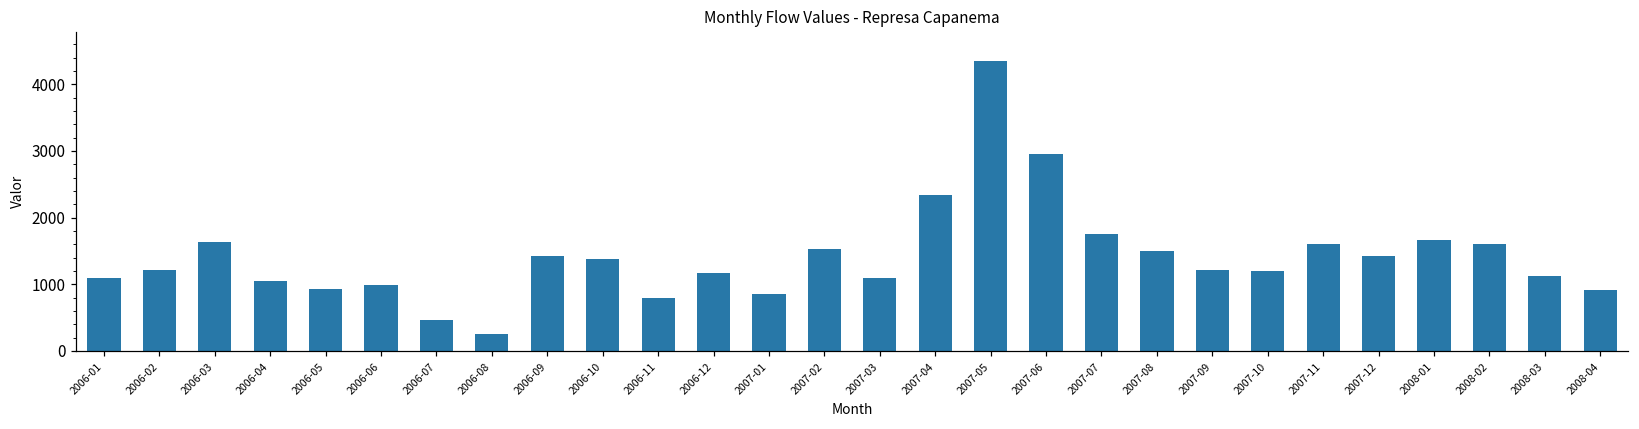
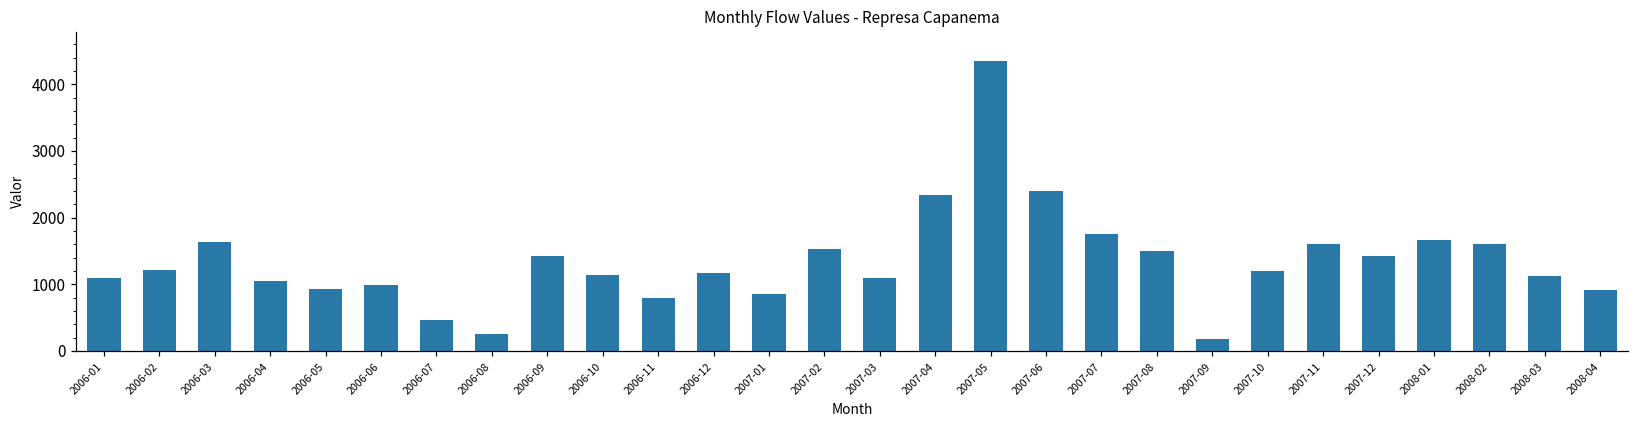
  {
    "2006-01": 1100,
    "2006-02": 1200,
    "2006-03": 1600,
    "2006-04": 1000,
    "2006-05": 900,
    "2006-06": 1000,
    "2006-07": 500,
    "2006-08": 300,
    "2006-09": 1400,
-   "2006-10": 1400,
+   "2006-10": 1100,
    "2006-11": 800,
    "2006-12": 1200,
    "2007-01": 900,
    "2007-02": 1500,
    "2007-03": 1100,
    "2007-04": 2300,
    "2007-05": 4300,
-   "2007-06": 2900,
+   "2007-06": 2400,
    "2007-07": 1800,
    "2007-08": 1500,
-   "2007-09": 1200,
+   "2007-09": 200,
    "2007-10": 1200,
    "2007-11": 1600,
    "2007-12": 1400,
    "2008-01": 1700,
    "2008-02": 1600,
    "2008-03": 1100,
    "2008-04": 900
  }
